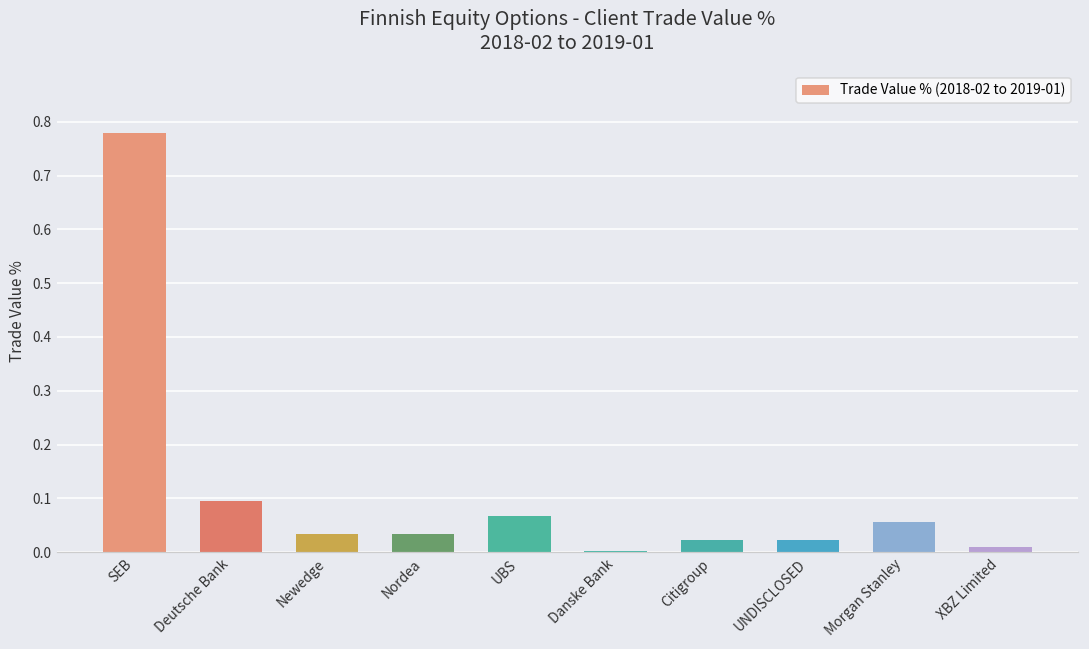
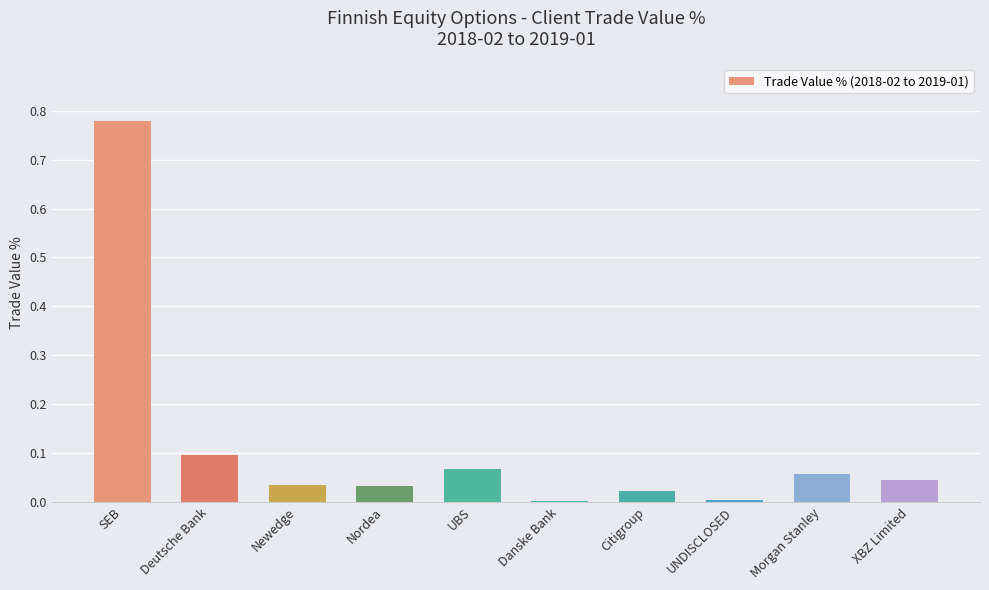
  {
    "SEB": 0.78,
    "Deutsche Bank": 0.10,
    "Newedge": 0.03,
    "Nordea": 0.03,
    "UBS": 0.07,
    "Citigroup": 0.02,
-   "UNDISCLOSED": 0.02,
+   "UNDISCLOSED": 0.00,
    "Morgan Stanley": 0.06,
-   "XBZ Limited": 0.01
+   "XBZ Limited": 0.04
  }
